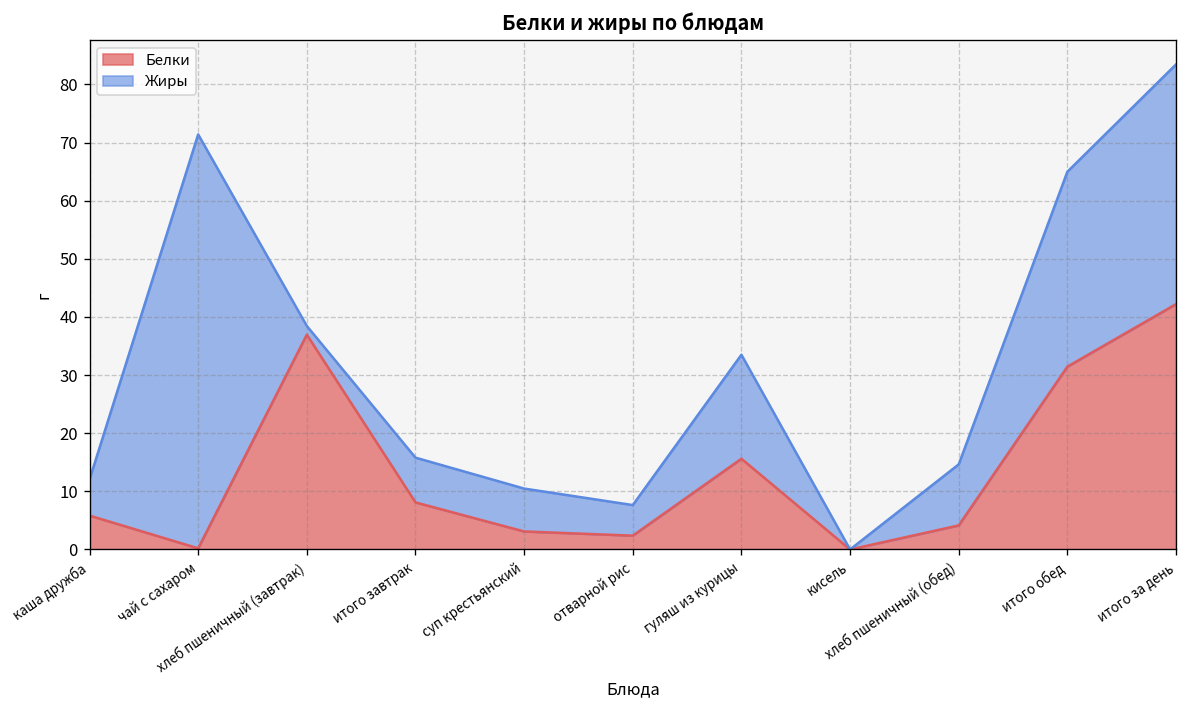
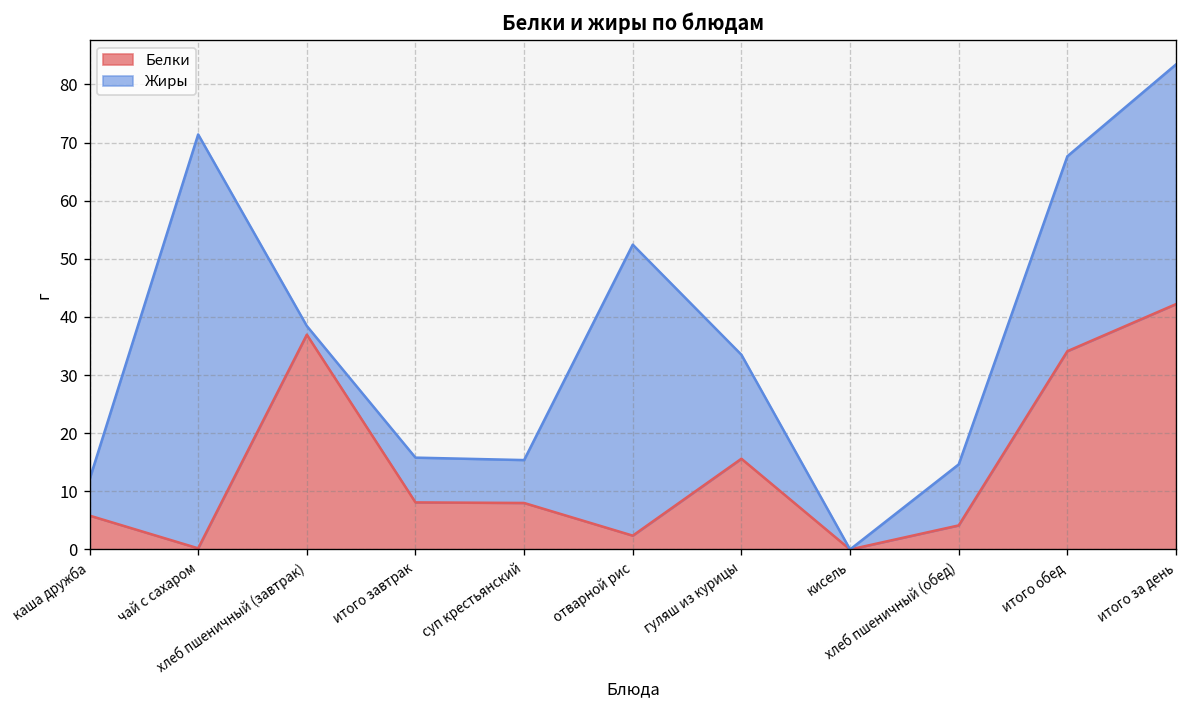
  {
    "Белки": {
      "каша дружба": 6,
      "чай с сахаром": 0,
      "хлеб пшеничный (завтрак)": 37,
      "итого завтрак": 8,
-     "суп крестьянский": 3,
+     "суп крестьянский": 8,
      "отварной рис": 2,
      "гуляш из курицы": 16,
      "хлеб пшеничный (обед)": 4,
-     "итого обед": 31,
+     "итого обед": 34,
      "итого за день": 42
    },
    "Жиры": {
      "каша дружба": 6,
      "чай с сахаром": 71,
      "хлеб пшеничный (завтрак)": 2,
      "итого завтрак": 8,
      "суп крестьянский": 7,
-     "отварной рис": 5,
+     "отварной рис": 50,
      "гуляш из курицы": 18,
      "хлеб пшеничный (обед)": 11,
      "итого обед": 34,
      "итого за день": 41
    }
  }
